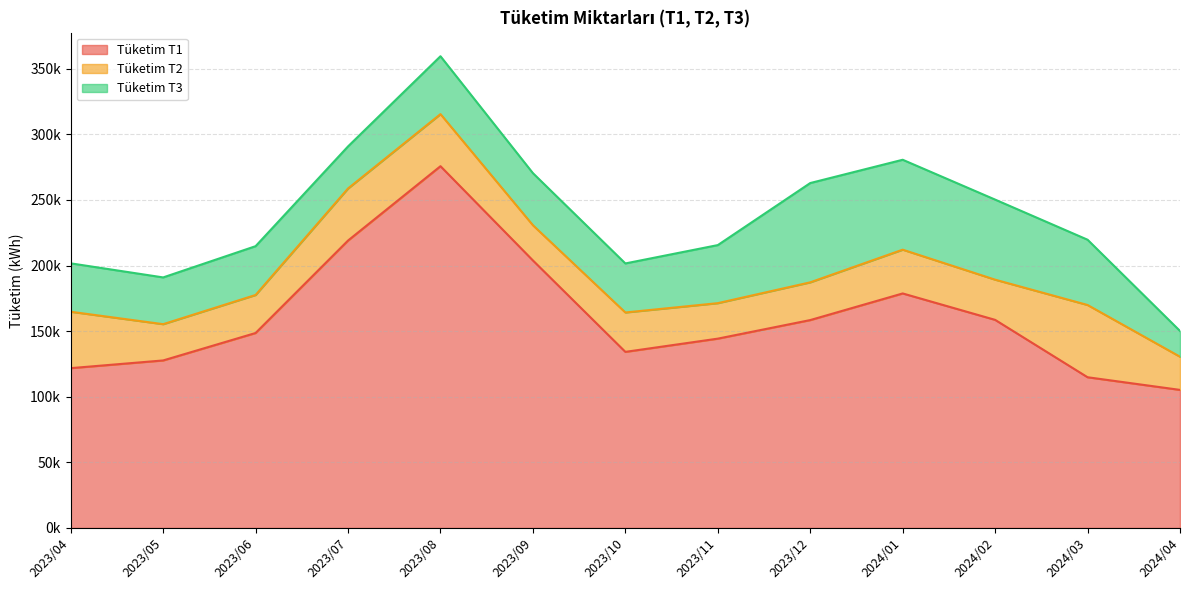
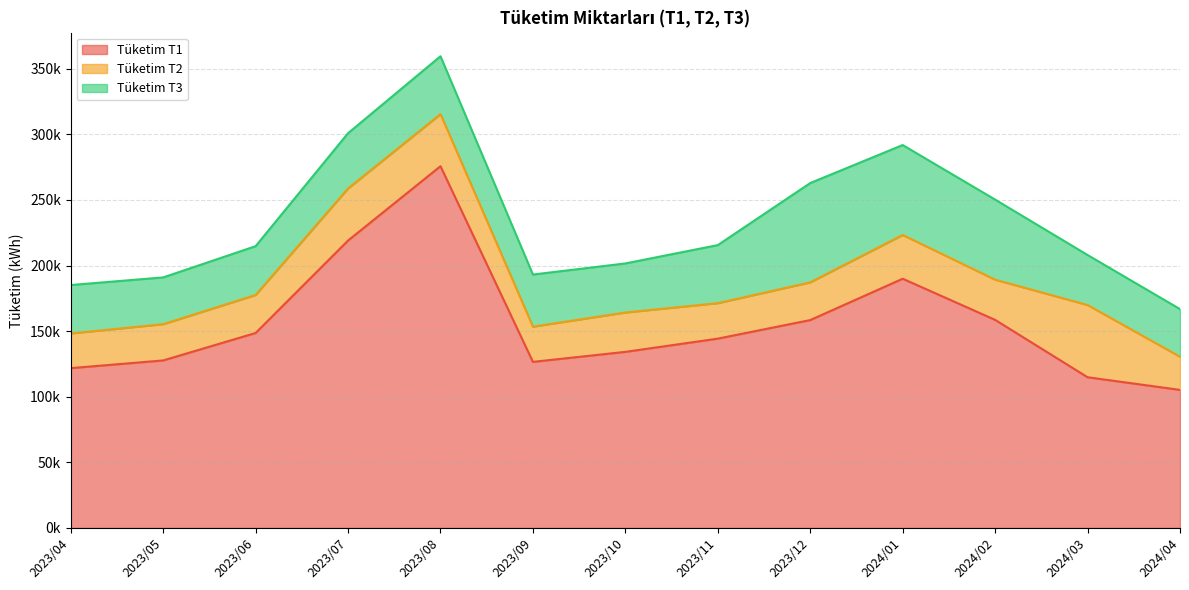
  {
    "Tüketim T1": {
      "2023/04": 122000,
      "2023/05": 128000,
      "2023/06": 149000,
      "2023/07": 219000,
      "2023/08": 276000,
-     "2023/09": 204000,
+     "2023/09": 127000,
      "2023/10": 134000,
      "2023/11": 144000,
      "2023/12": 158000,
-     "2024/01": 179000,
+     "2024/01": 190000,
      "2024/02": 159000,
      "2024/03": 115000,
      "2024/04": 105000
    },
    "Tüketim T2": {
-     "2023/04": 43000,
+     "2023/04": 26000,
      "2023/05": 28000,
      "2023/06": 29000,
      "2023/07": 40000,
      "2023/08": 40000,
      "2023/09": 27000,
      "2023/10": 30000,
      "2023/11": 27000,
      "2023/12": 29000,
      "2024/01": 33000,
      "2024/02": 31000,
      "2024/03": 55000,
      "2024/04": 25000
    },
    "Tüketim T3": {
      "2023/04": 37000,
      "2023/05": 36000,
      "2023/06": 37000,
-     "2023/07": 32000,
+     "2023/07": 42000,
      "2023/08": 44000,
      "2023/09": 40000,
      "2023/10": 37000,
      "2023/11": 44000,
      "2023/12": 76000,
      "2024/01": 69000,
      "2024/02": 61000,
-     "2024/03": 50000,
-     "2024/04": 20000
+     "2024/03": 38000,
+     "2024/04": 36000
    }
  }
